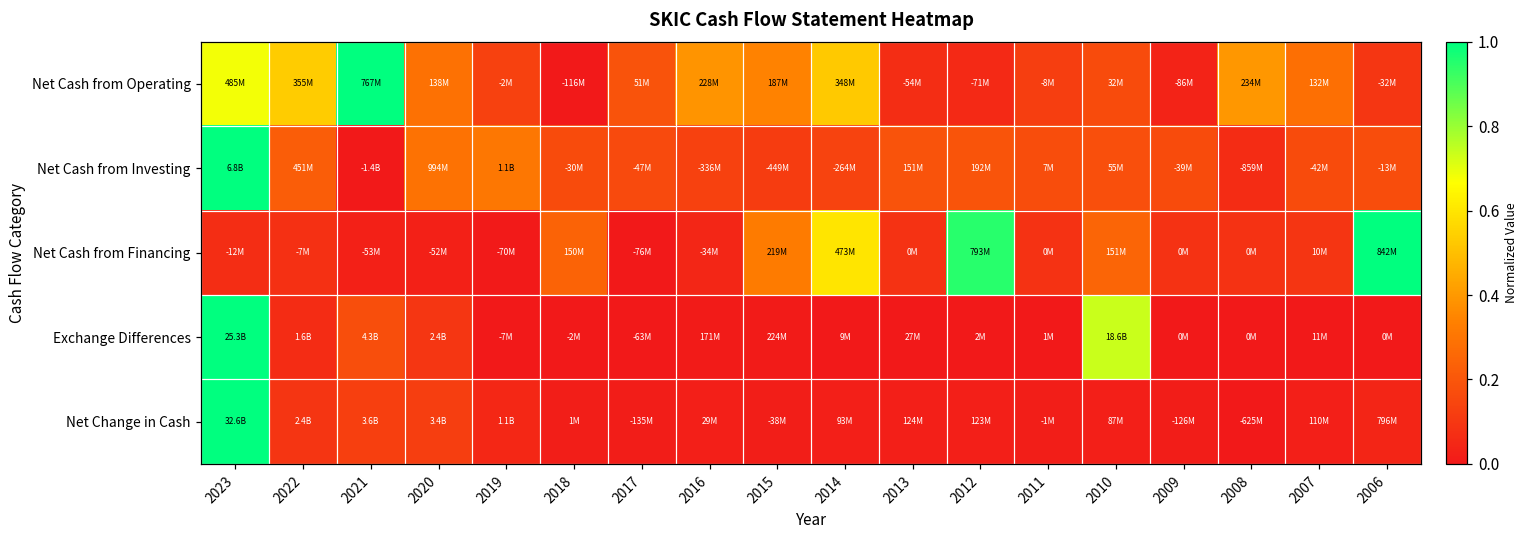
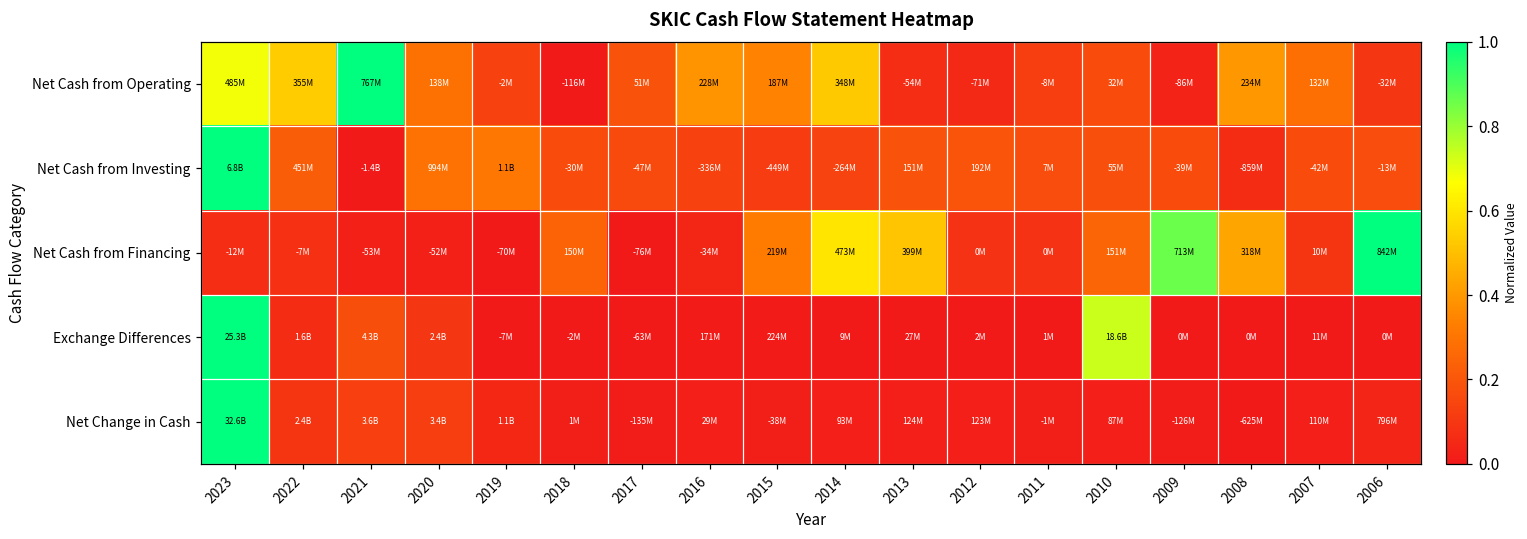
  {
    "Net Cash from Operating": {
      "2023": "485M",
      "2022": "355M",
      "2021": "767M",
      "2020": "138M",
      "2019": "-2M",
      "2018": "-116M",
      "2017": "51M",
      "2016": "228M",
      "2015": "187M",
      "2014": "348M",
      "2013": "-54M",
      "2012": "-71M",
      "2011": "-8M",
      "2010": "32M",
      "2009": "-86M",
      "2008": "234M",
      "2007": "132M",
      "2006": "-32M"
    },
    "Net Cash from Investing": {
      "2023": "6.8B",
      "2022": "451M",
      "2021": "-1.4B",
      "2020": "994M",
      "2019": "1.1B",
      "2018": "-30M",
      "2017": "-47M",
      "2016": "-336M",
      "2015": "-449M",
      "2014": "-264M",
      "2013": "151M",
      "2012": "192M",
      "2011": "7M",
      "2010": "55M",
      "2009": "-39M",
      "2008": "-859M",
      "2007": "-42M",
      "2006": "-13M"
    },
    "Net Cash from Financing": {
      "2023": "-12M",
      "2022": "-7M",
      "2021": "-53M",
      "2020": "-52M",
      "2019": "-70M",
      "2018": "150M",
      "2017": "-76M",
      "2016": "-34M",
      "2015": "219M",
      "2014": "473M",
-     "2013": "0M",
-     "2012": "793M",
+     "2013": "399M",
+     "2012": "0M",
      "2011": "0M",
      "2010": "151M",
-     "2009": "0M",
-     "2008": "0M",
+     "2009": "713M",
+     "2008": "318M",
      "2007": "10M",
      "2006": "842M"
    },
    "Exchange Differences": {
      "2023": "25.3B",
      "2022": "1.6B",
      "2021": "4.3B",
      "2020": "2.4B",
      "2019": "-7M",
      "2018": "-2M",
      "2017": "-63M",
      "2016": "171M",
      "2015": "224M",
      "2014": "9M",
      "2013": "27M",
      "2012": "2M",
      "2011": "1M",
      "2010": "18.6B",
      "2009": "0M",
      "2008": "0M",
      "2007": "11M",
      "2006": "0M"
    },
    "Net Change in Cash": {
      "2023": "32.6B",
      "2022": "2.4B",
      "2021": "3.6B",
      "2020": "3.4B",
      "2019": "1.1B",
      "2018": "1M",
      "2017": "-135M",
      "2016": "29M",
      "2015": "-38M",
      "2014": "93M",
      "2013": "124M",
      "2012": "123M",
      "2011": "-1M",
      "2010": "87M",
      "2009": "-126M",
      "2008": "-625M",
      "2007": "110M",
      "2006": "796M"
    }
  }
